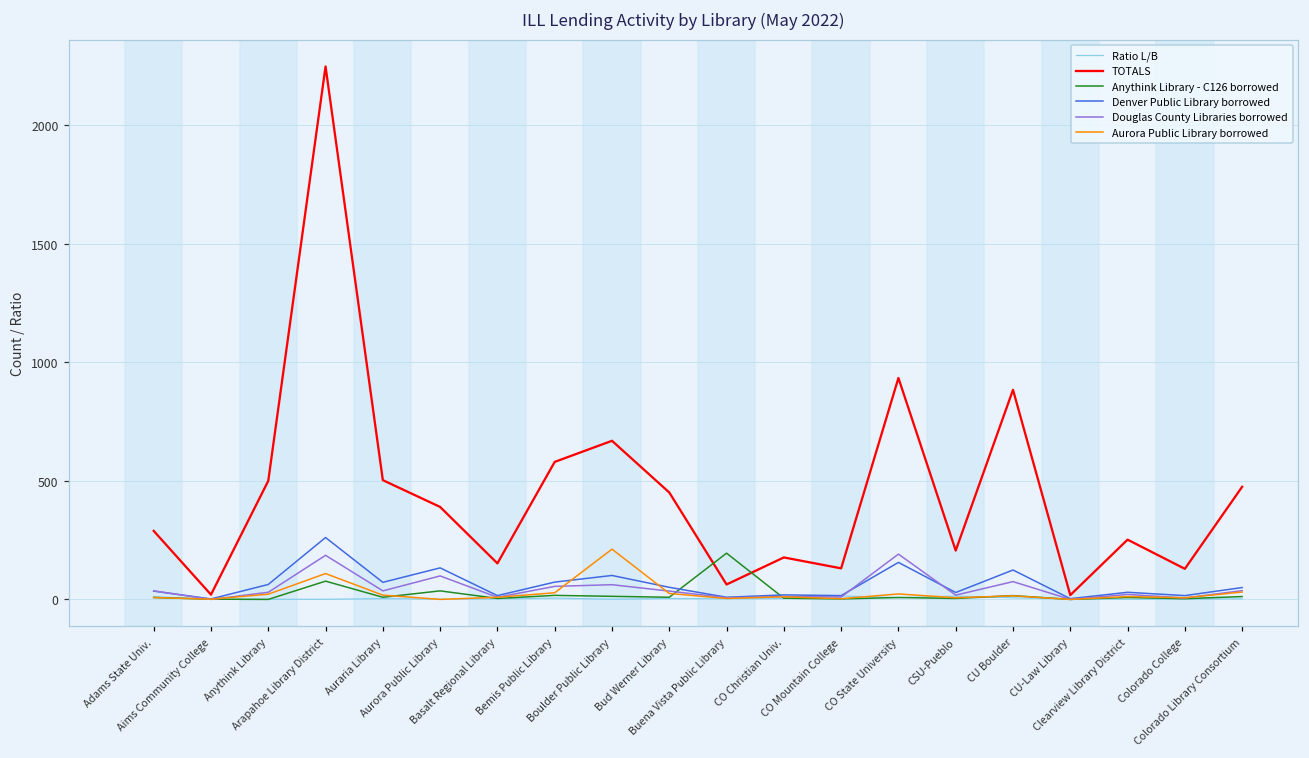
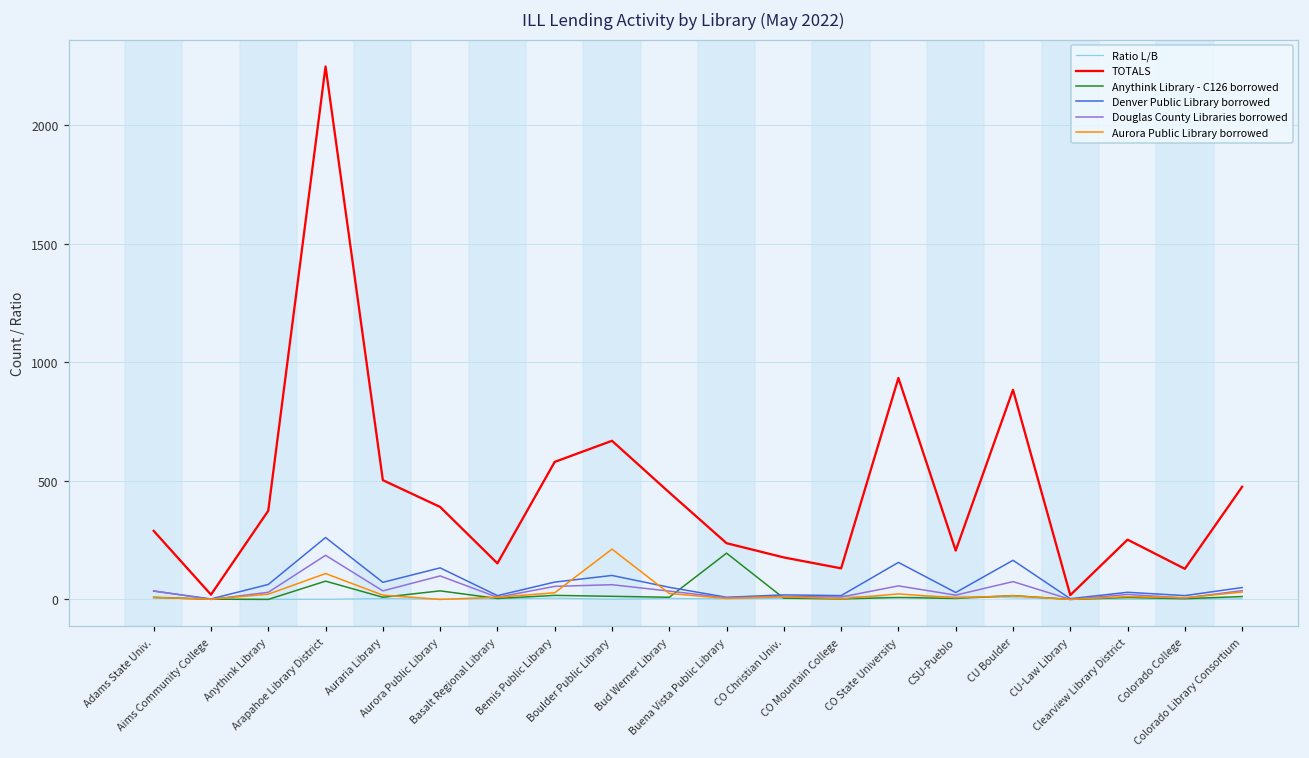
  {
    "Ratio L/B": {
      "Arapahoe Library District": 0,
      "Boulder Public Library": 0
    },
    "TOTALS": {
      "Adams State Univ.": 290,
      "Aims Community College": 20,
-     "Anythink Library": 500,
+     "Anythink Library": 370,
      "Arapahoe Library District": 2250,
      "Auraria Library": 500,
      "Aurora Public Library": 390,
      "Basalt Regional Library": 150,
      "Bemis Public Library": 580,
      "Boulder Public Library": 670,
      "Bud Werner Library": 450,
-     "Buena Vista Public Library": 60,
+     "Buena Vista Public Library": 240,
      "CO Christian Univ.": 180,
      "CO Mountain College": 130,
      "CO State University": 930,
      "CSU-Pueblo": 210,
      "CU Boulder": 880,
      "CU-Law Library": 20,
      "Clearview Library District": 250,
      "Colorado College": 130,
      "Colorado Library Consortium": 480
    },
    "Anythink Library - C126 borrowed": {
      "Arapahoe Library District": 80,
      "Aurora Public Library": 40,
      "Boulder Public Library": 10,
      "Buena Vista Public Library": 200
    },
    "Denver Public Library borrowed": {
      "Anythink Library": 60,
      "Arapahoe Library District": 260,
      "Auraria Library": 70,
      "Aurora Public Library": 130,
      "Bemis Public Library": 70,
      "Boulder Public Library": 100,
      "Bud Werner Library": 50,
      "CO State University": 160,
-     "CU Boulder": 120,
+     "CU Boulder": 170,
      "Colorado Library Consortium": 50
    },
    "Douglas County Libraries borrowed": {
      "Arapahoe Library District": 190,
      "Auraria Library": 40,
      "Aurora Public Library": 100,
      "Bemis Public Library": 60,
      "Boulder Public Library": 60,
-     "CO State University": 190,
+     "CO State University": 60,
      "CU Boulder": 80
    },
    "Aurora Public Library borrowed": {
      "Arapahoe Library District": 110,
      "Boulder Public Library": 210,
      "CO State University": 20
    }
  }
